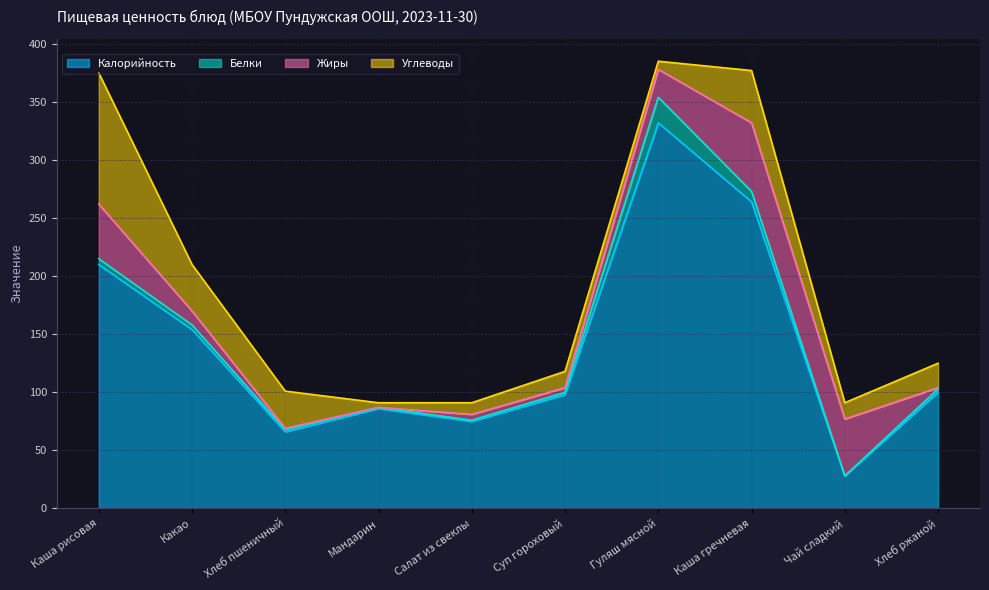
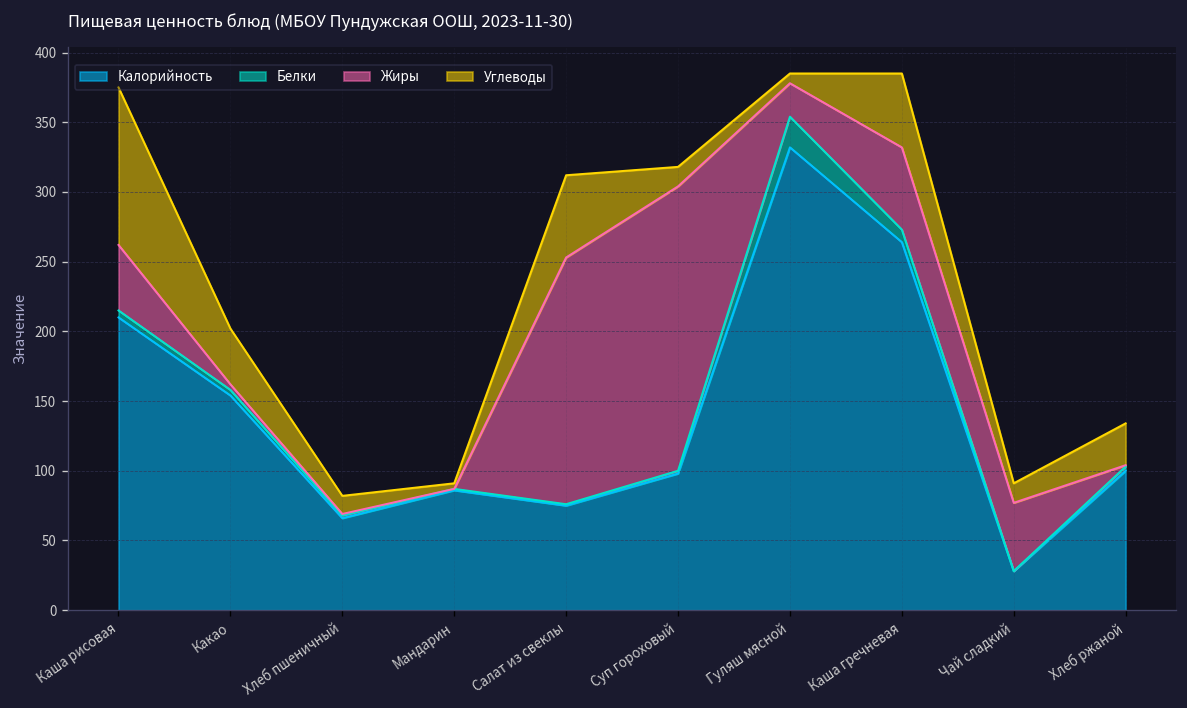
  {
    "Жиры": {
      "Каша рисовая": 47,
-     "Какао": 12,
-     "Салат из свеклы": 5,
-     "Суп гороховый": 4,
+     "Какао": 4,
+     "Салат из свеклы": 177,
+     "Суп гороховый": 204,
      "Гуляш мясной": 24,
      "Каша гречневая": 59,
      "Чай сладкий": 49
    },
    "Углеводы": {
      "Какао": 40,
-     "Хлеб пшеничный": 32,
+     "Хлеб пшеничный": 13,
      "Мандарин": 4,
-     "Салат из свеклы": 10,
+     "Салат из свеклы": 59,
      "Суп гороховый": 14,
      "Гуляш мясной": 7,
-     "Каша гречневая": 45,
+     "Каша гречневая": 53,
      "Чай сладкий": 14,
-     "Хлеб ржаной": 21
+     "Хлеб ржаной": 30
    }
  }
